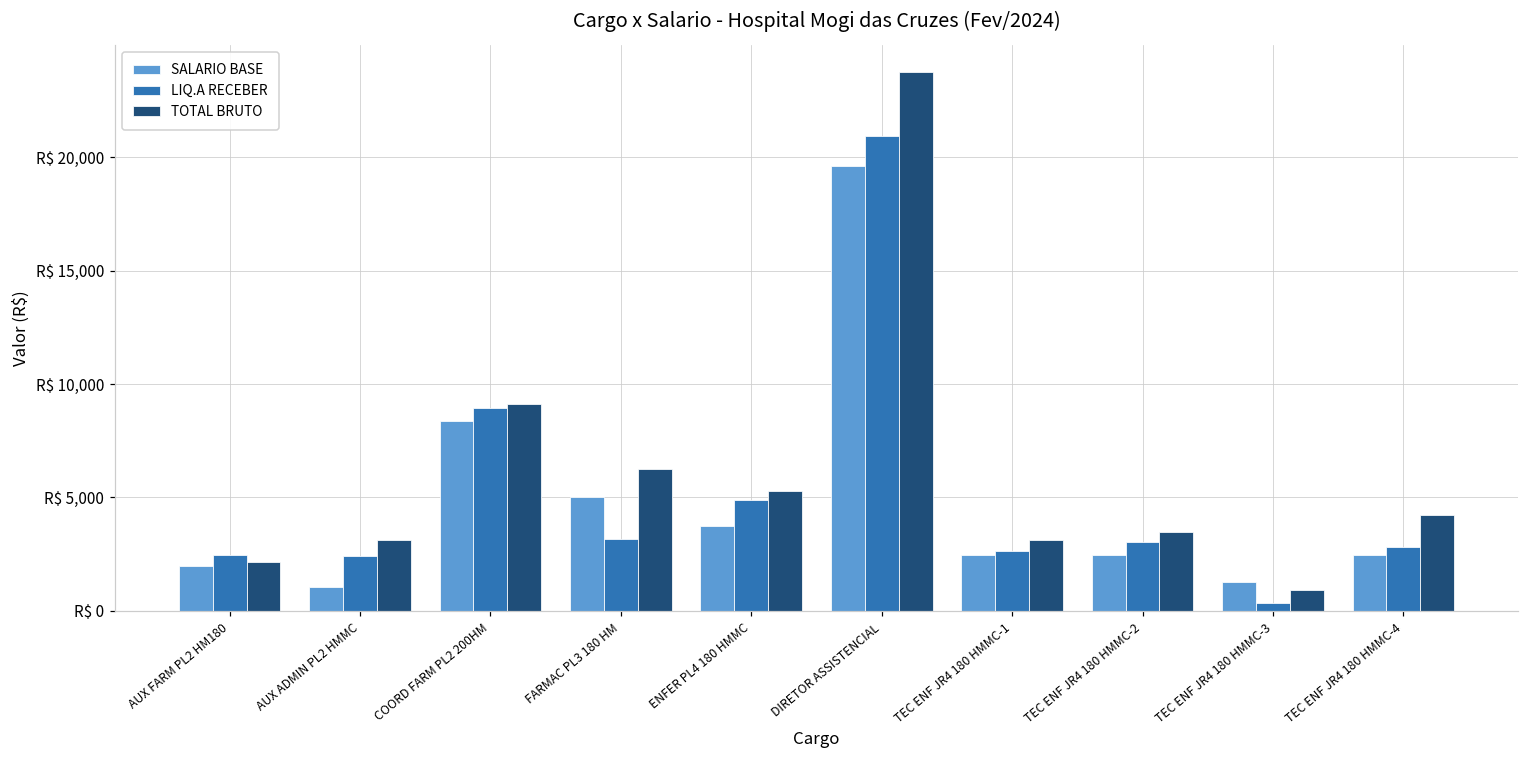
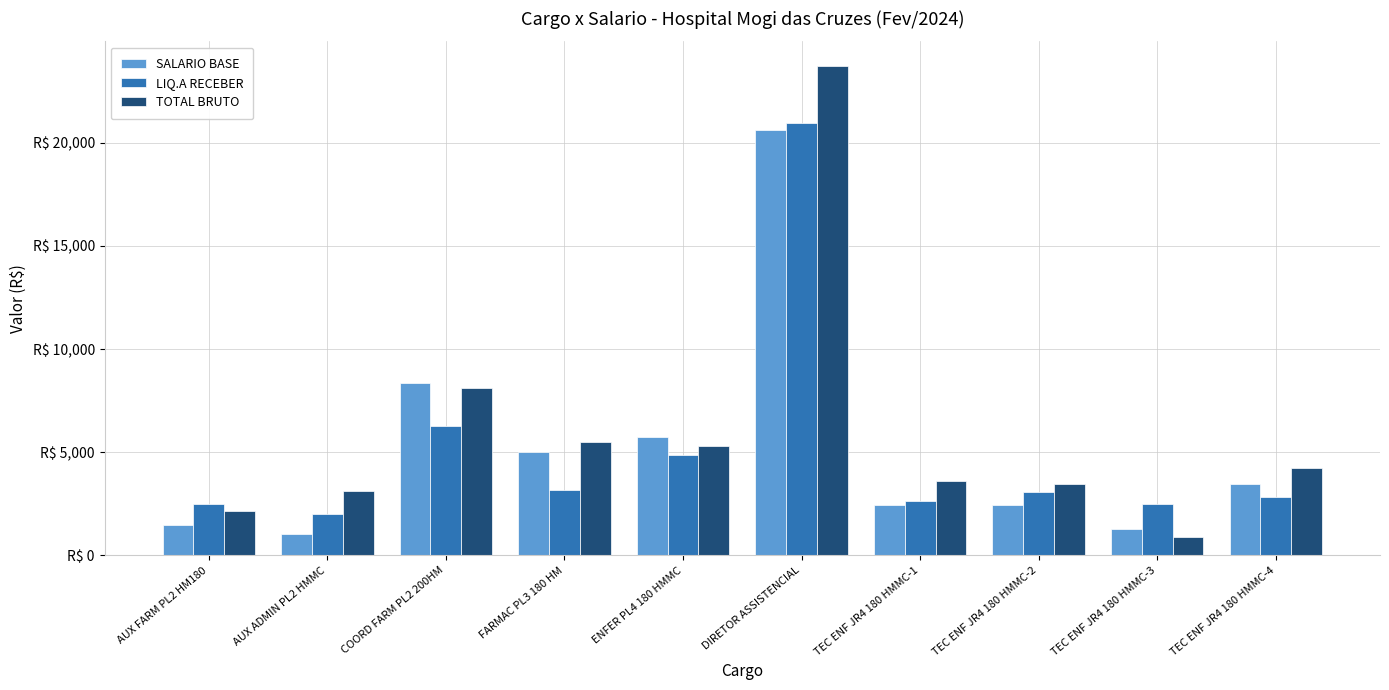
  {
    "SALARIO BASE": {
-     "AUX FARM PL2 HM180": "R$ 2,000",
+     "AUX FARM PL2 HM180": "R$ 1,500",
      "AUX ADMIN PL2 HMMC": "R$ 1,100",
      "COORD FARM PL2 200HM": "R$ 8,400",
      "FARMAC PL3 180 HM": "R$ 5,000",
-     "ENFER PL4 180 HMMC": "R$ 3,700",
-     "DIRETOR ASSISTENCIAL": "R$ 19,600",
+     "ENFER PL4 180 HMMC": "R$ 5,700",
+     "DIRETOR ASSISTENCIAL": "R$ 20,600",
      "TEC ENF JR4 180 HMMC-1": "R$ 2,400",
      "TEC ENF JR4 180 HMMC-2": "R$ 2,400",
      "TEC ENF JR4 180 HMMC-3": "R$ 1,300",
-     "TEC ENF JR4 180 HMMC-4": "R$ 2,400"
+     "TEC ENF JR4 180 HMMC-4": "R$ 3,500"
    },
    "LIQ.A RECEBER": {
      "AUX FARM PL2 HM180": "R$ 2,500",
-     "AUX ADMIN PL2 HMMC": "R$ 2,400",
-     "COORD FARM PL2 200HM": "R$ 8,900",
+     "AUX ADMIN PL2 HMMC": "R$ 2,000",
+     "COORD FARM PL2 200HM": "R$ 6,300",
      "FARMAC PL3 180 HM": "R$ 3,200",
      "ENFER PL4 180 HMMC": "R$ 4,900",
      "DIRETOR ASSISTENCIAL": "R$ 20,900",
      "TEC ENF JR4 180 HMMC-1": "R$ 2,600",
      "TEC ENF JR4 180 HMMC-2": "R$ 3,100",
-     "TEC ENF JR4 180 HMMC-3": "R$ 300",
+     "TEC ENF JR4 180 HMMC-3": "R$ 2,500",
      "TEC ENF JR4 180 HMMC-4": "R$ 2,800"
    },
    "TOTAL BRUTO": {
      "AUX FARM PL2 HM180": "R$ 2,200",
      "AUX ADMIN PL2 HMMC": "R$ 3,100",
-     "COORD FARM PL2 200HM": "R$ 9,100",
-     "FARMAC PL3 180 HM": "R$ 6,300",
+     "COORD FARM PL2 200HM": "R$ 8,100",
+     "FARMAC PL3 180 HM": "R$ 5,500",
      "ENFER PL4 180 HMMC": "R$ 5,300",
      "DIRETOR ASSISTENCIAL": "R$ 23,700",
-     "TEC ENF JR4 180 HMMC-1": "R$ 3,100",
+     "TEC ENF JR4 180 HMMC-1": "R$ 3,600",
      "TEC ENF JR4 180 HMMC-2": "R$ 3,500",
      "TEC ENF JR4 180 HMMC-3": "R$ 900",
      "TEC ENF JR4 180 HMMC-4": "R$ 4,200"
    }
  }
